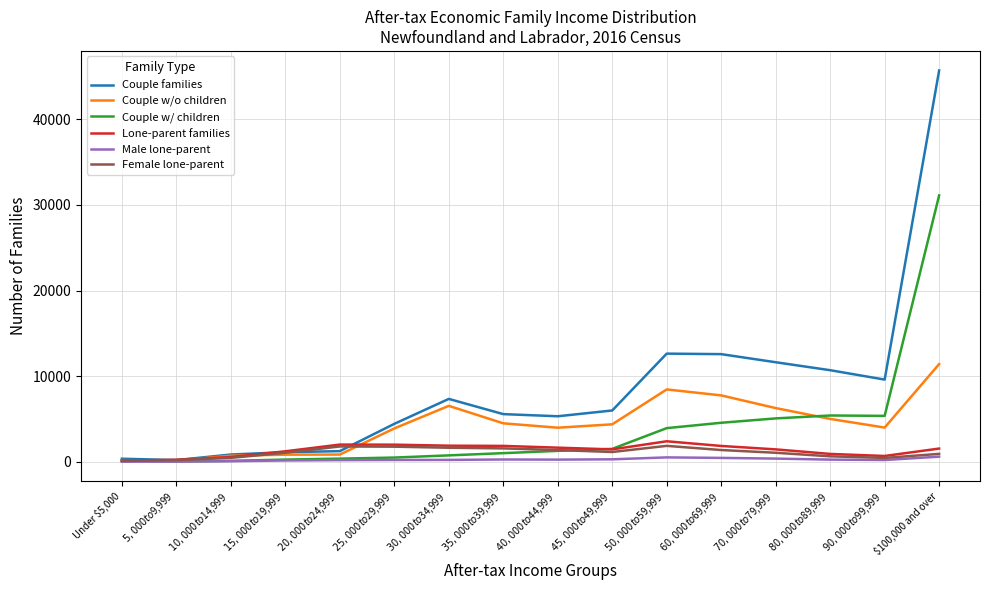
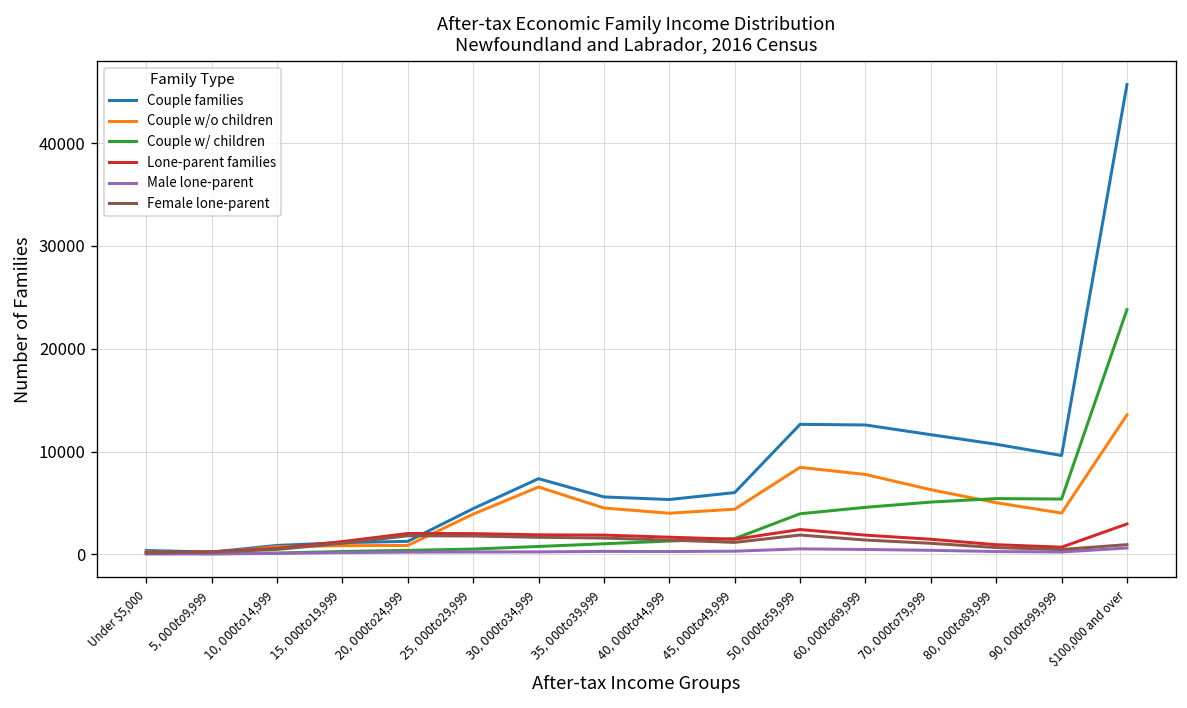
  {
    "Couple families": {
      "$100,000 and over": 46000
    },
    "Couple w/o children": {
-     "$100,000 and over": 11000
+     "$100,000 and over": 14000
    },
    "Couple w/ children": {
-     "$100,000 and over": 31000
+     "$100,000 and over": 24000
    },
    "Lone-parent families": {
-     "$100,000 and over": 2000
+     "$100,000 and over": 3000
    },
    "Male lone-parent": {
      "$100,000 and over": 1000
    },
    "Female lone-parent": {
      "$100,000 and over": 1000
    }
  }
